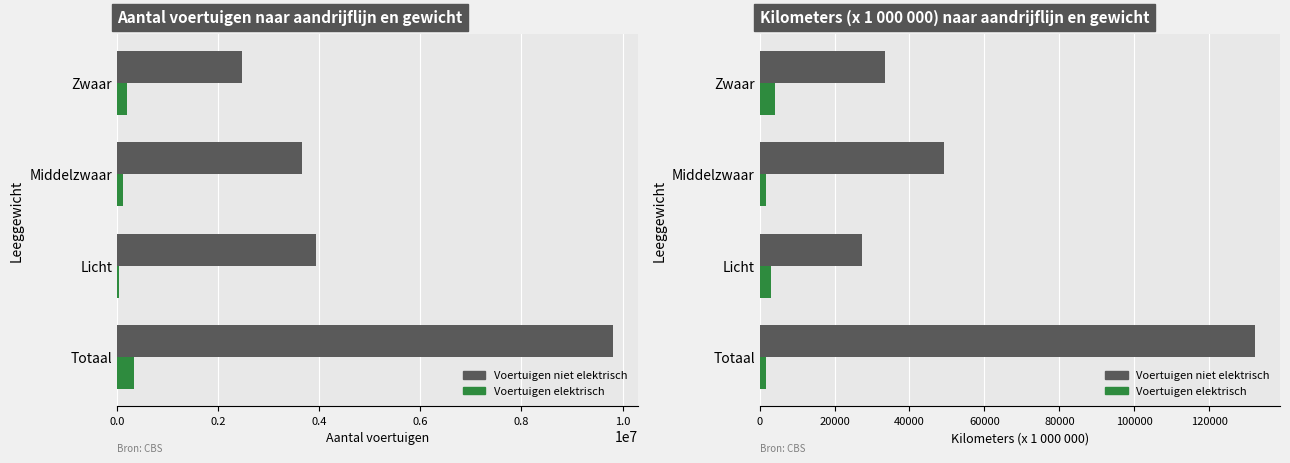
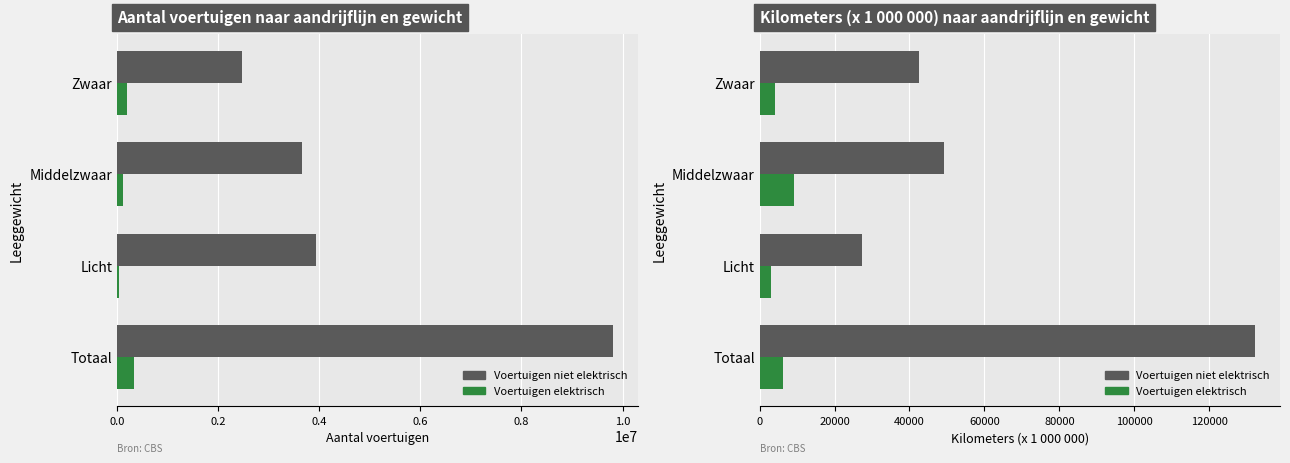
  {
    "Aantal voertuigen naar aandrijflijn en gewicht": {
      "Voertuigen niet elektrisch": {
        "Zwaar": 2500000,
        "Middelzwaar": 3600000,
        "Licht": 3900000,
        "Totaal": 9800000
      },
      "Voertuigen elektrisch": {
        "Zwaar": 200000,
        "Middelzwaar": 100000,
        "Totaal": 300000
      }
    },
    "Kilometers (x 1 000 000) naar aandrijflijn en gewicht": {
      "Voertuigen niet elektrisch": {
-       "Zwaar": 33000,
+       "Zwaar": 42000,
        "Middelzwaar": 49000,
        "Licht": 27000,
        "Totaal": 132000
      },
      "Voertuigen elektrisch": {
        "Zwaar": 4000,
-       "Middelzwaar": 2000,
+       "Middelzwaar": 9000,
        "Licht": 3000,
-       "Totaal": 2000
+       "Totaal": 6000
      }
    }
  }
